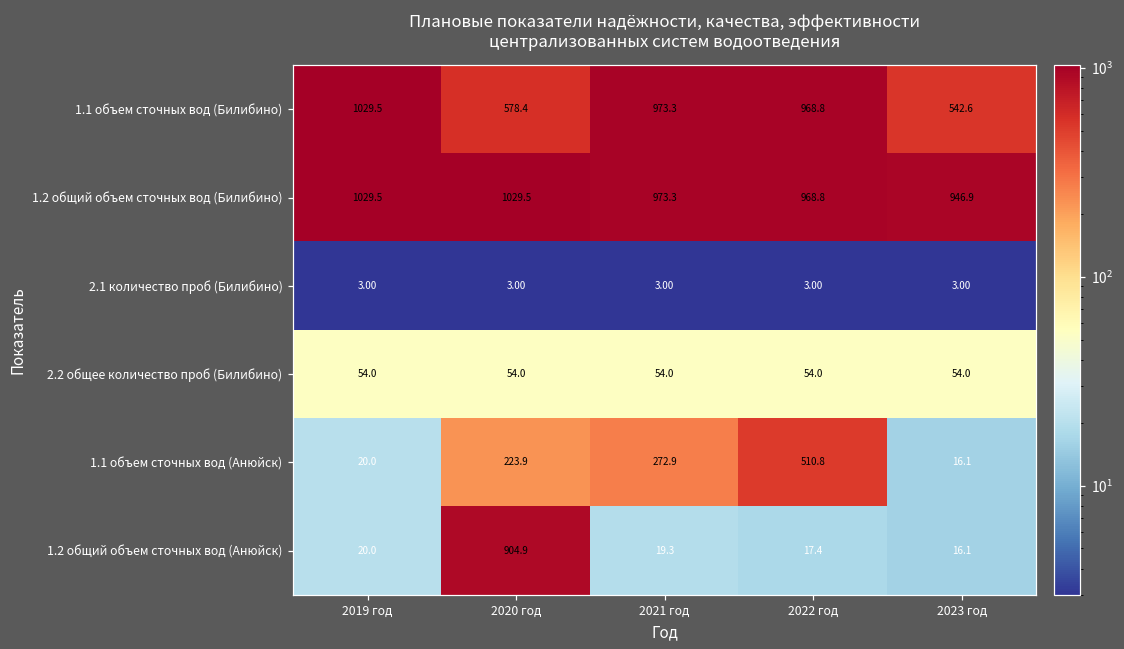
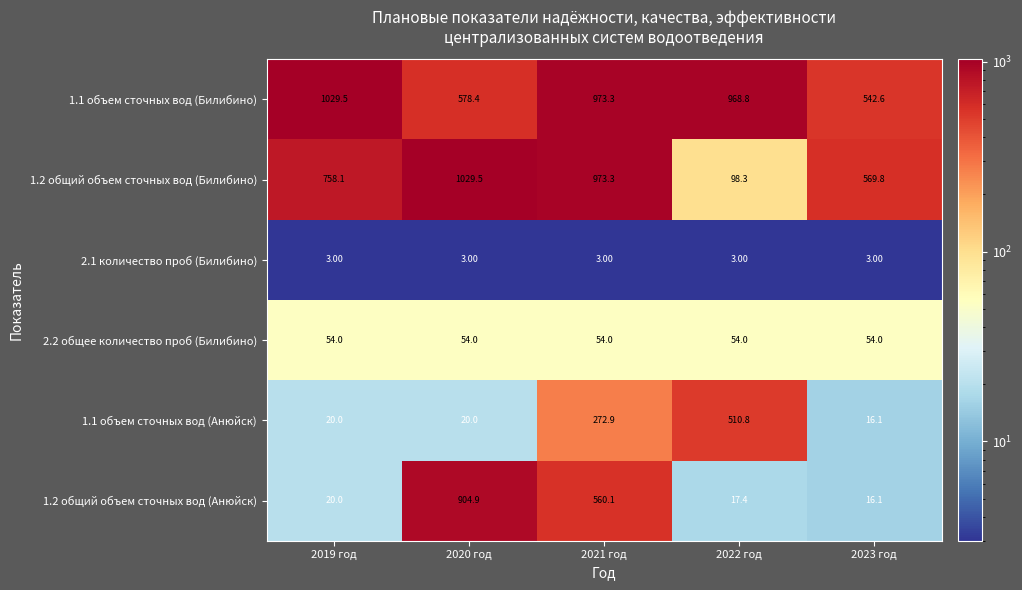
  {
    "1.1 объем сточных вод (Билибино)": {
      "2019 год": 1029.5,
      "2020 год": 578.4,
      "2021 год": 973.3,
      "2022 год": 968.8,
      "2023 год": 542.6
    },
    "1.2 общий объем сточных вод (Билибино)": {
-     "2019 год": 1029.5,
+     "2019 год": 758.1,
      "2020 год": 1029.5,
      "2021 год": 973.3,
-     "2022 год": 968.8,
-     "2023 год": 946.9
+     "2022 год": 98.3,
+     "2023 год": 569.8
    },
    "2.1 количество проб (Билибино)": {
      "2019 год": 3.00,
      "2020 год": 3.00,
      "2021 год": 3.00,
      "2022 год": 3.00,
      "2023 год": 3.00
    },
    "2.2 общее количество проб (Билибино)": {
      "2019 год": 54.0,
      "2020 год": 54.0,
      "2021 год": 54.0,
      "2022 год": 54.0,
      "2023 год": 54.0
    },
    "1.1 объем сточных вод (Анюйск)": {
      "2019 год": 20.0,
-     "2020 год": 223.9,
+     "2020 год": 20.0,
      "2021 год": 272.9,
      "2022 год": 510.8,
      "2023 год": 16.1
    },
    "1.2 общий объем сточных вод (Анюйск)": {
      "2019 год": 20.0,
      "2020 год": 904.9,
-     "2021 год": 19.3,
+     "2021 год": 560.1,
      "2022 год": 17.4,
      "2023 год": 16.1
    }
  }
